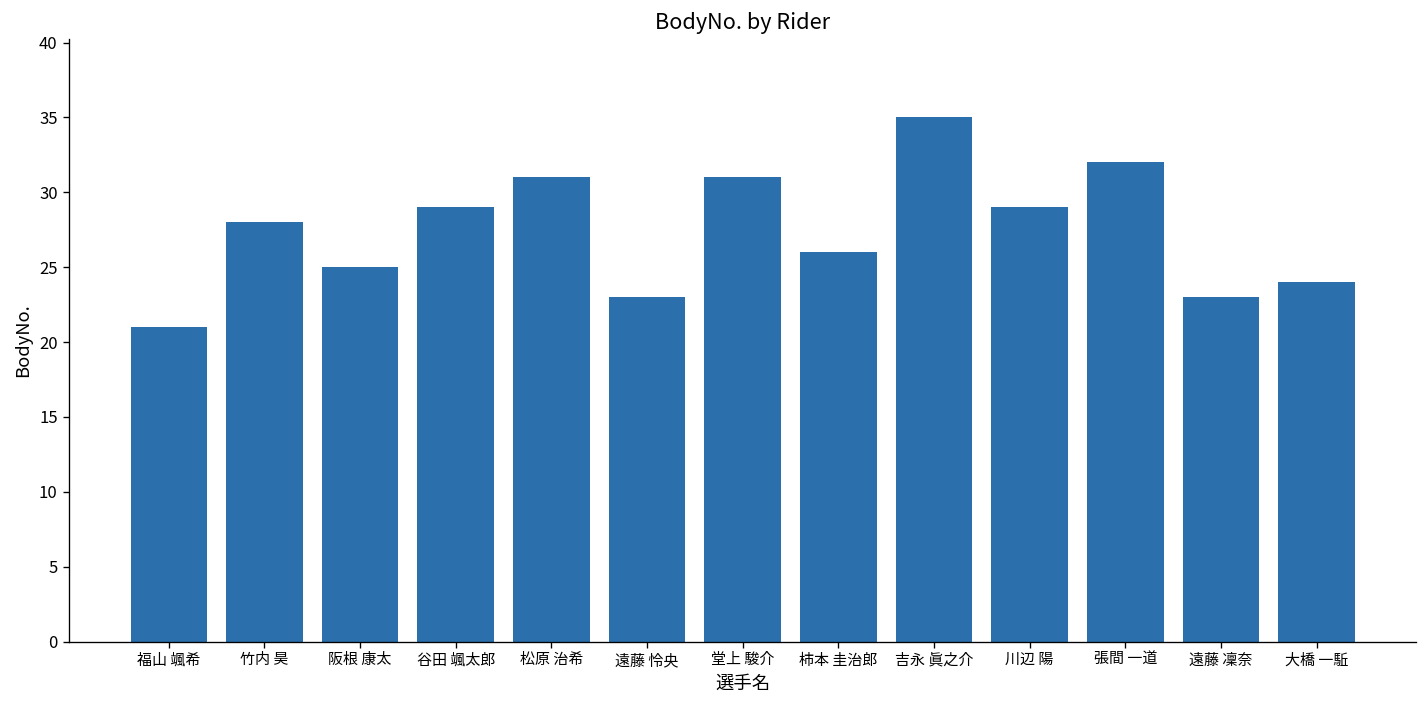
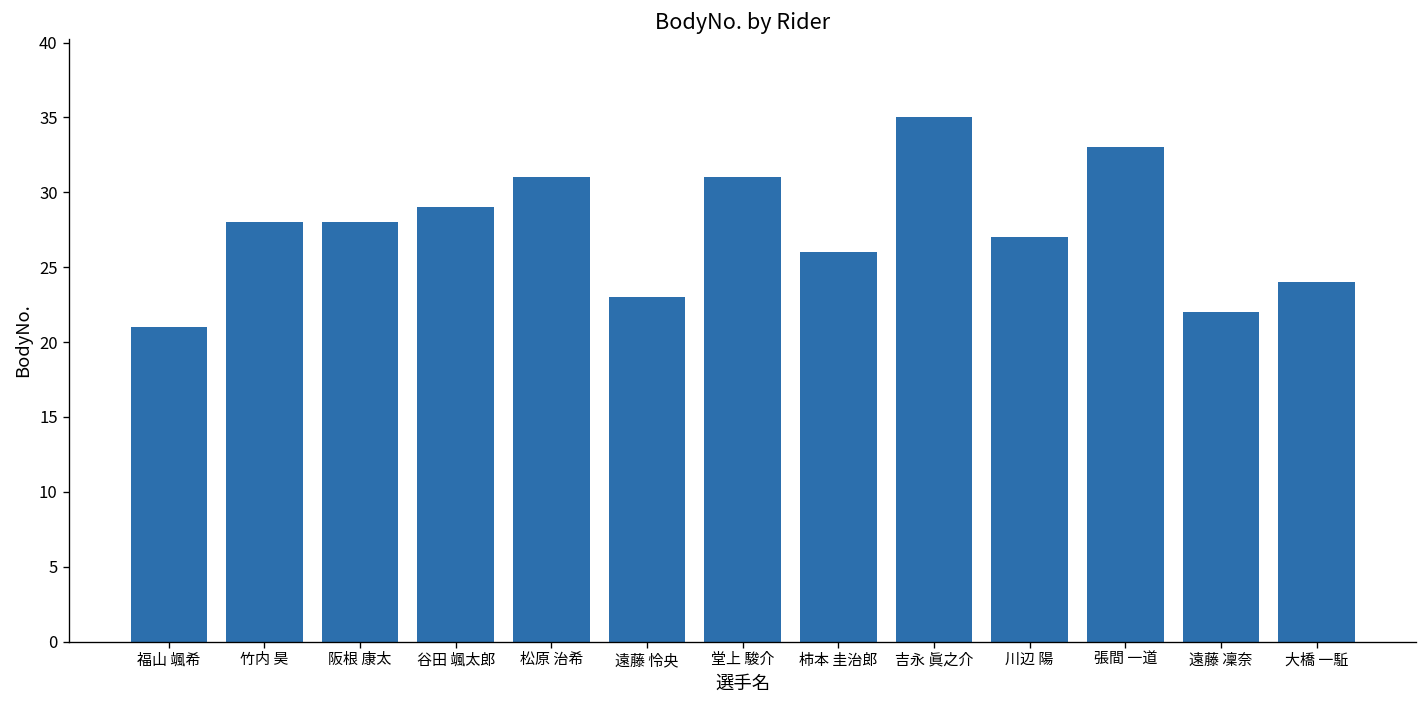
  {
    "福山 颯希": 21,
    "竹内 昊": 28,
-   "阪根 康太": 25,
+   "阪根 康太": 28,
    "谷田 颯太郎": 29,
    "松原 治希": 31,
    "遠藤 怜央": 23,
    "堂上 駿介": 31,
    "柿本 圭治郎": 26,
    "吉永 眞之介": 35,
-   "川辺 陽": 29,
-   "張間 一道": 32,
-   "遠藤 凜奈": 23,
+   "川辺 陽": 27,
+   "張間 一道": 33,
+   "遠藤 凜奈": 22,
    "大橋 一駈": 24
  }
